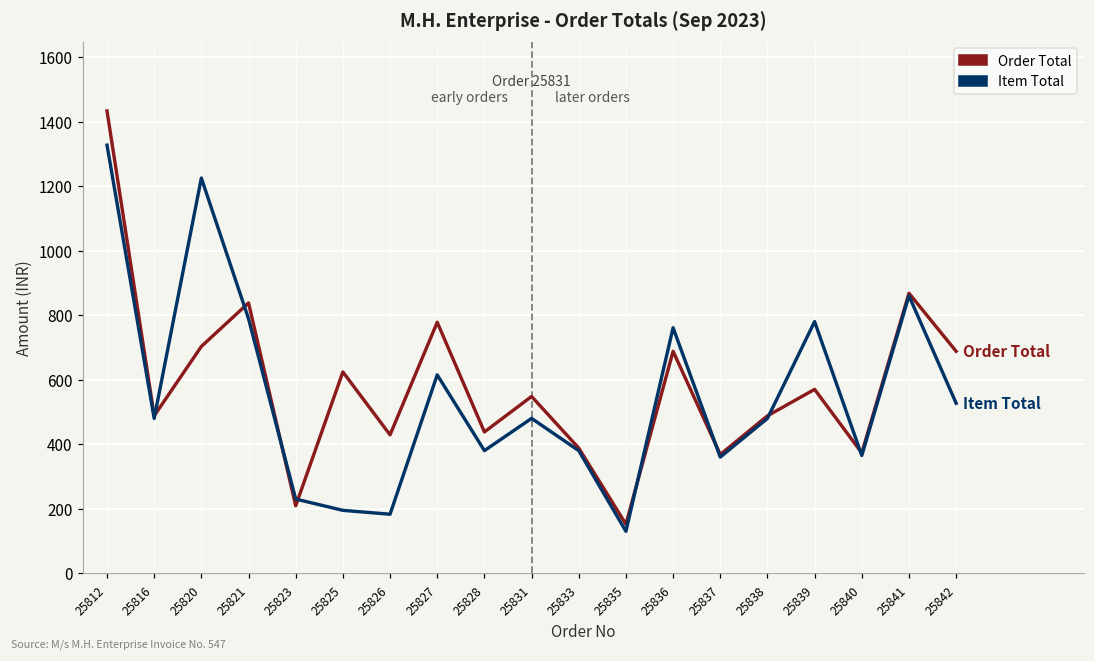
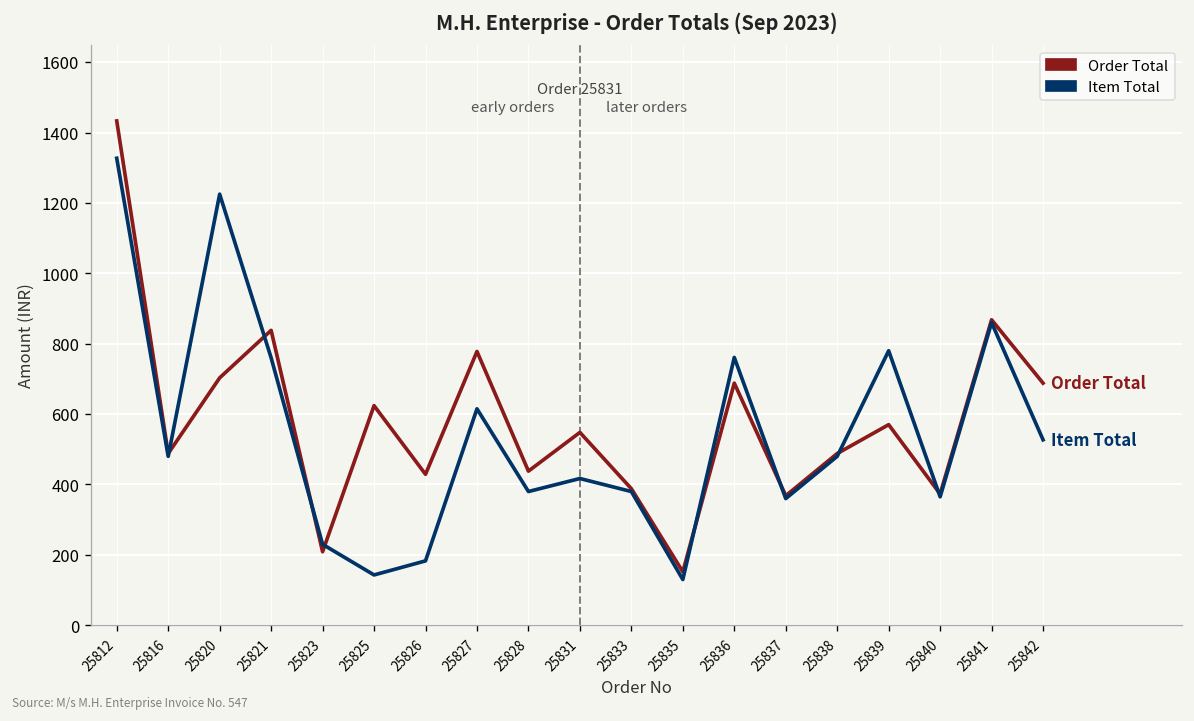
  {
    "Order Total": {
      "25812": 1430,
      "25820": 700,
      "25821": 840,
      "25823": 210,
      "25825": 620,
      "25826": 430,
      "25827": 780,
      "25828": 440,
      "25831": 550,
      "25835": 150,
      "25836": 690,
      "25839": 570,
      "25842": 690
    },
    "Item Total": {
      "25812": 1330,
      "25820": 1230,
-     "25821": 790,
+     "25821": 760,
      "25823": 230,
-     "25825": 200,
+     "25825": 140,
      "25826": 180,
      "25827": 620,
      "25828": 380,
-     "25831": 480,
+     "25831": 420,
      "25835": 130,
      "25836": 760,
      "25839": 780,
      "25842": 530
    }
  }
